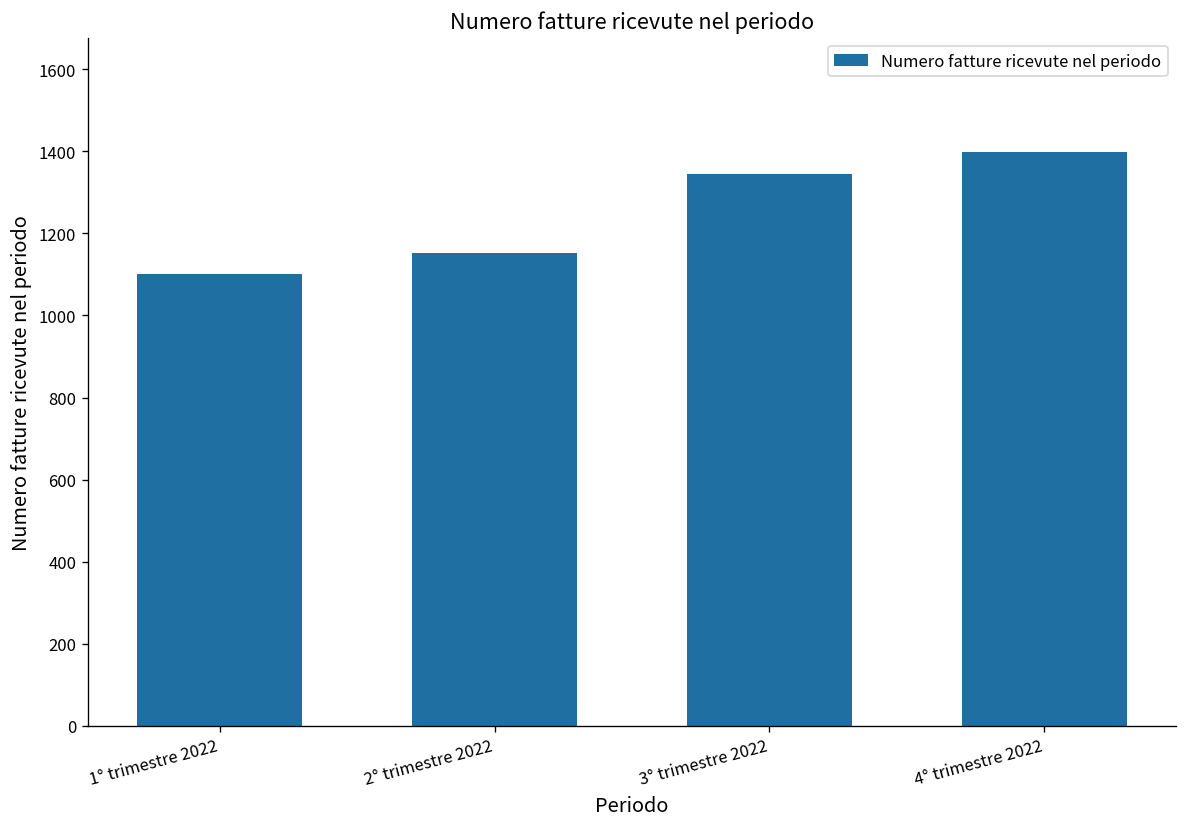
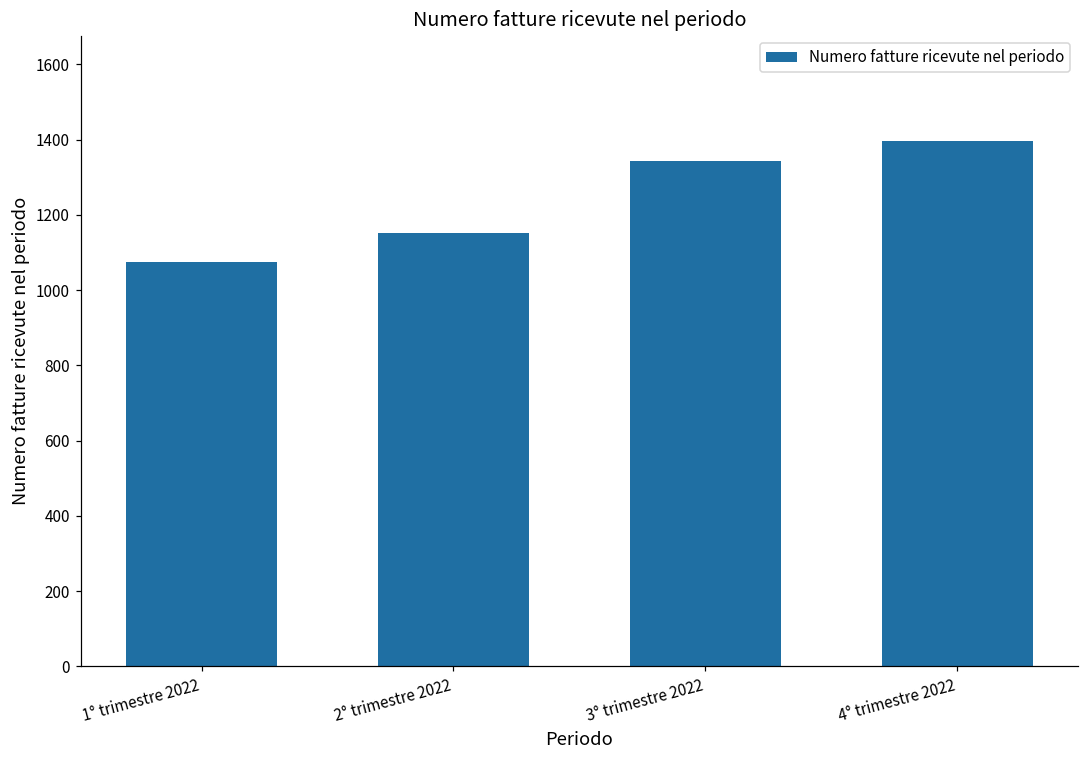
  {
-   "1° trimestre 2022": 1100,
+   "1° trimestre 2022": 1080,
    "2° trimestre 2022": 1150,
    "3° trimestre 2022": 1340,
    "4° trimestre 2022": 1400
  }
